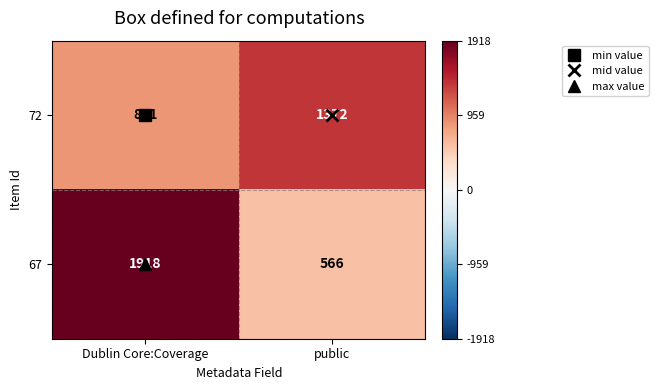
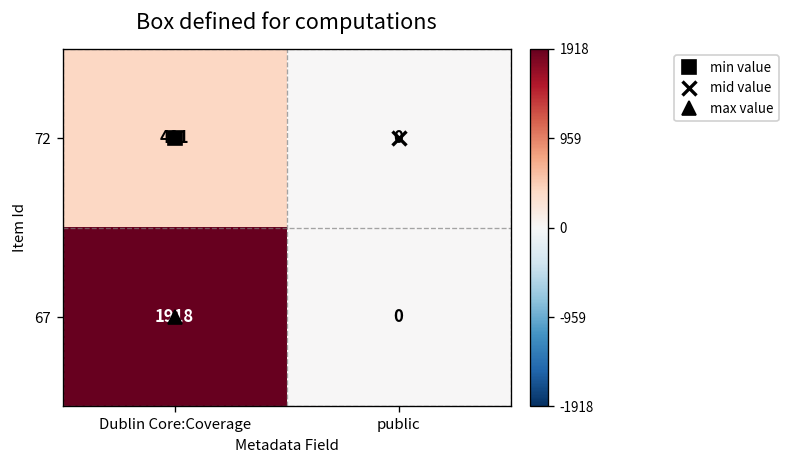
  {
    "72": {
-     "Dublin Core:Coverage": 841,
-     "public": 1372
+     "Dublin Core:Coverage": 401,
+     "public": 0
    },
    "67": {
-     "public": 566
+     "public": 0
    }
  }
